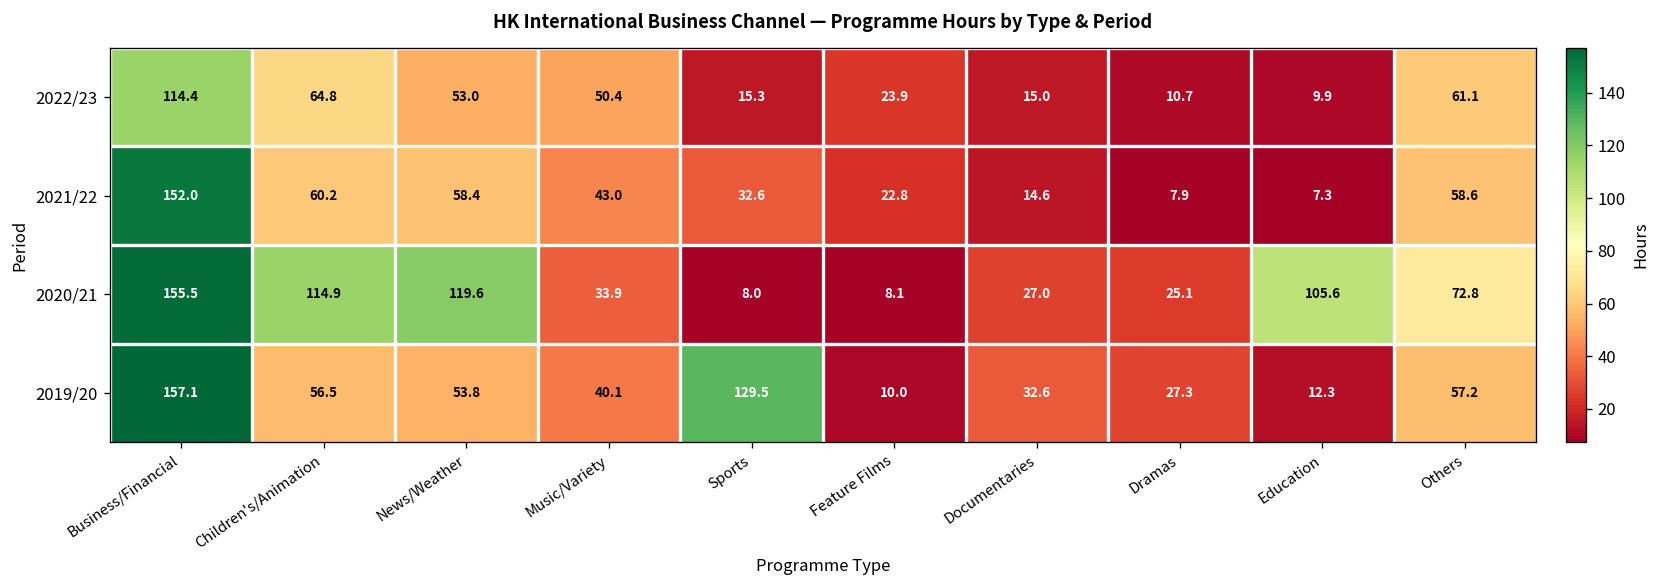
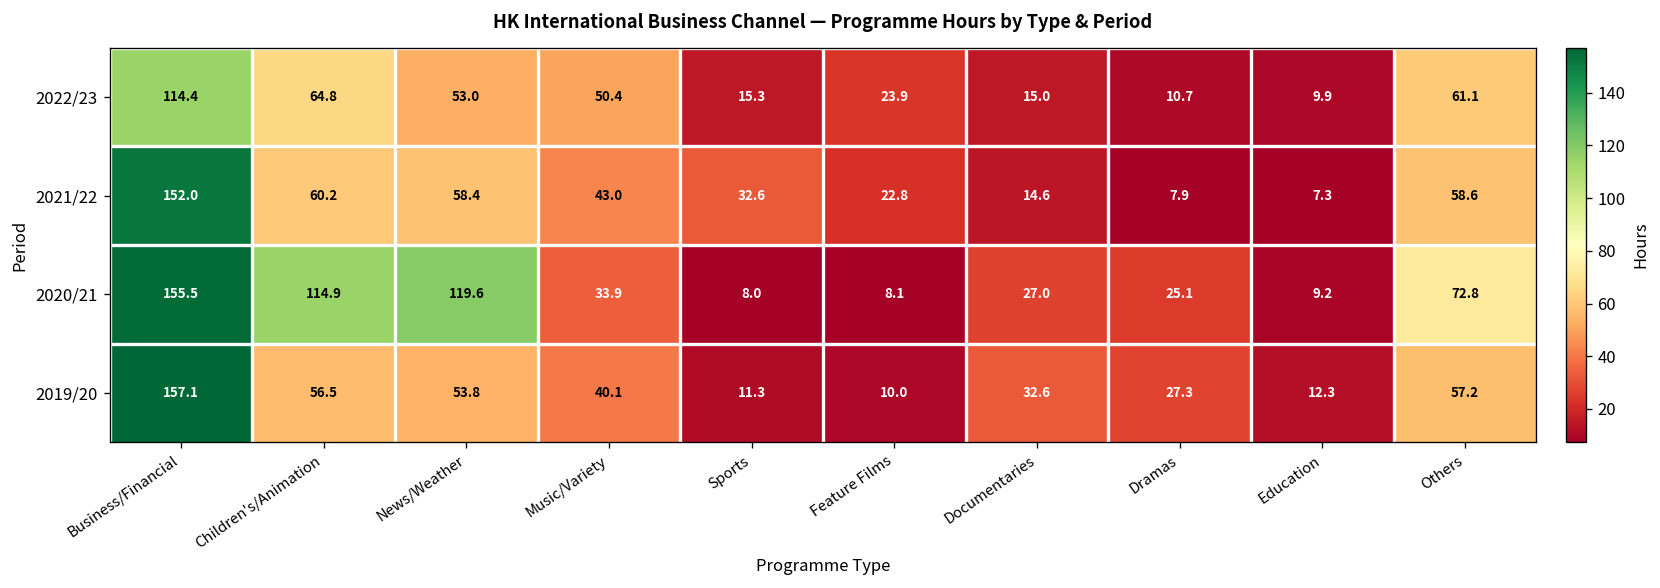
  {
    "2022/23": {
      "Business/Financial": 114.4,
      "Children's/Animation": 64.8,
      "News/Weather": 53.0,
      "Music/Variety": 50.4,
      "Sports": 15.3,
      "Feature Films": 23.9,
      "Documentaries": 15.0,
      "Dramas": 10.7,
      "Education": 9.9,
      "Others": 61.1
    },
    "2021/22": {
      "Business/Financial": 152.0,
      "Children's/Animation": 60.2,
      "News/Weather": 58.4,
      "Music/Variety": 43.0,
      "Sports": 32.6,
      "Feature Films": 22.8,
      "Documentaries": 14.6,
      "Dramas": 7.9,
      "Education": 7.3,
      "Others": 58.6
    },
    "2020/21": {
      "Business/Financial": 155.5,
      "Children's/Animation": 114.9,
      "News/Weather": 119.6,
      "Music/Variety": 33.9,
      "Sports": 8.0,
      "Feature Films": 8.1,
      "Documentaries": 27.0,
      "Dramas": 25.1,
-     "Education": 105.6,
+     "Education": 9.2,
      "Others": 72.8
    },
    "2019/20": {
      "Business/Financial": 157.1,
      "Children's/Animation": 56.5,
      "News/Weather": 53.8,
      "Music/Variety": 40.1,
-     "Sports": 129.5,
+     "Sports": 11.3,
      "Feature Films": 10.0,
      "Documentaries": 32.6,
      "Dramas": 27.3,
      "Education": 12.3,
      "Others": 57.2
    }
  }
